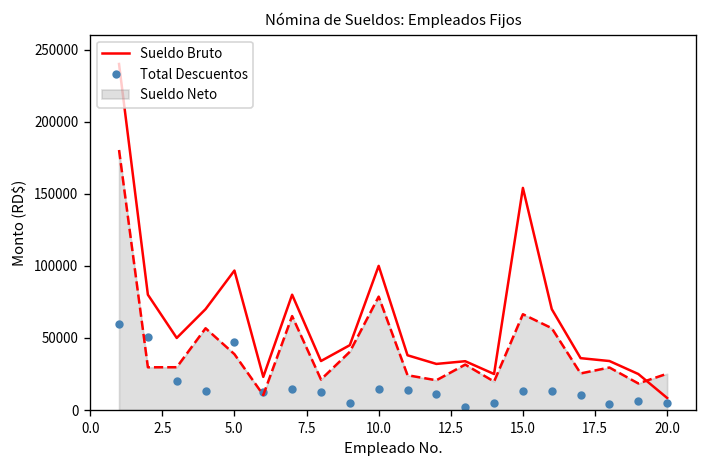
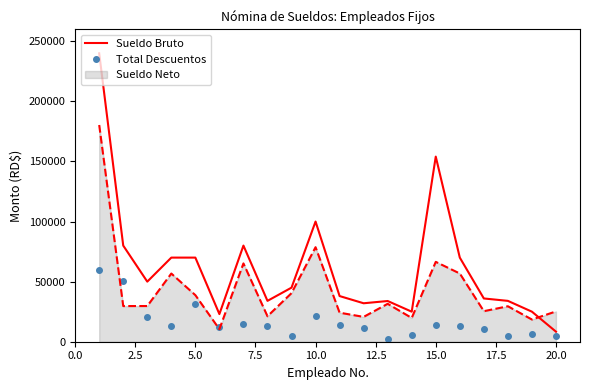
  {
    "Sueldo Bruto": {
-     "5.0": 97000,
+     "5.0": 70000,
      "10.0": 100000,
      "15.0": 154000,
      "20.0": 8000
    },
    "Total Descuentos": {
-     "5.0": 47000,
-     "10.0": 14000,
+     "5.0": 31000,
+     "10.0": 21000,
      "15.0": 14000,
      "20.0": 5000
    },
    "Sueldo Neto": {
      "5.0": 39000,
      "10.0": 79000,
      "15.0": 66000,
      "20.0": 25000
    }
  }
